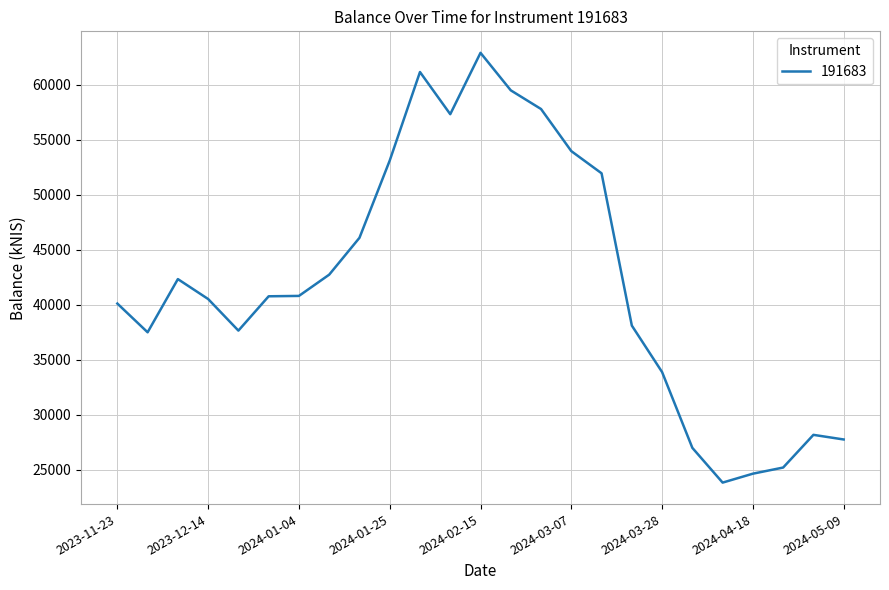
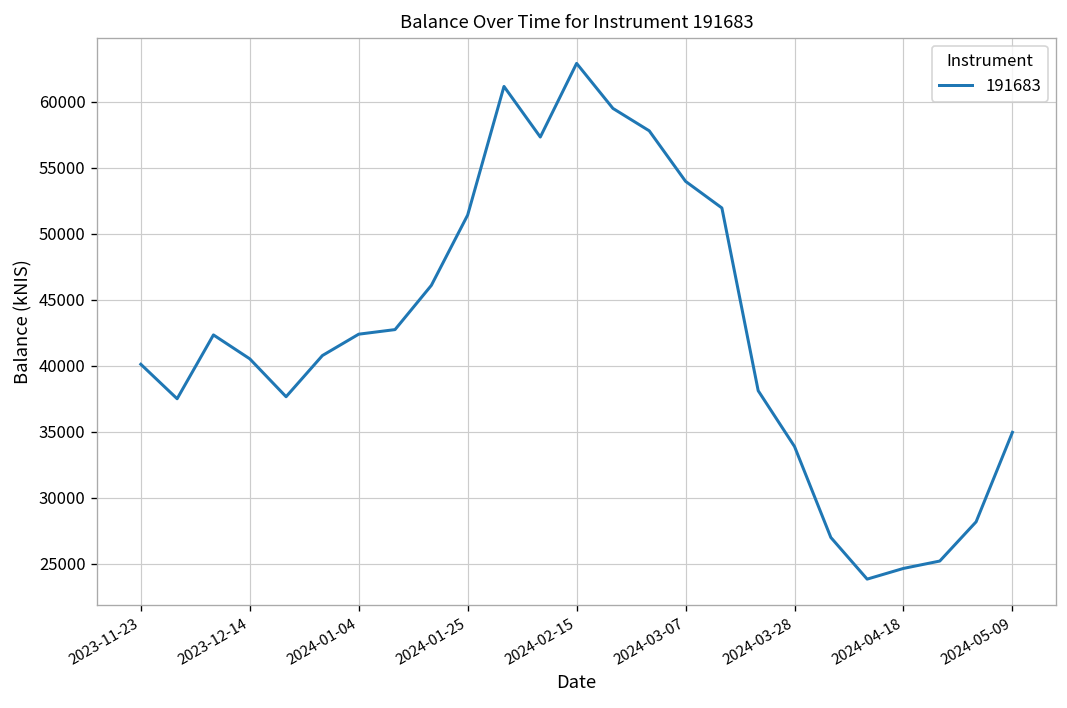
  {
    "2023-11-23": 40100,
    "2023-12-14": 40500,
-   "2024-01-04": 40800,
-   "2024-01-25": 53100,
+   "2024-01-04": 42400,
+   "2024-01-25": 51400,
    "2024-02-15": 62900,
    "2024-03-07": 54000,
    "2024-03-28": 33900,
    "2024-04-18": 24700,
-   "2024-05-09": 27800
+   "2024-05-09": 35000
  }
